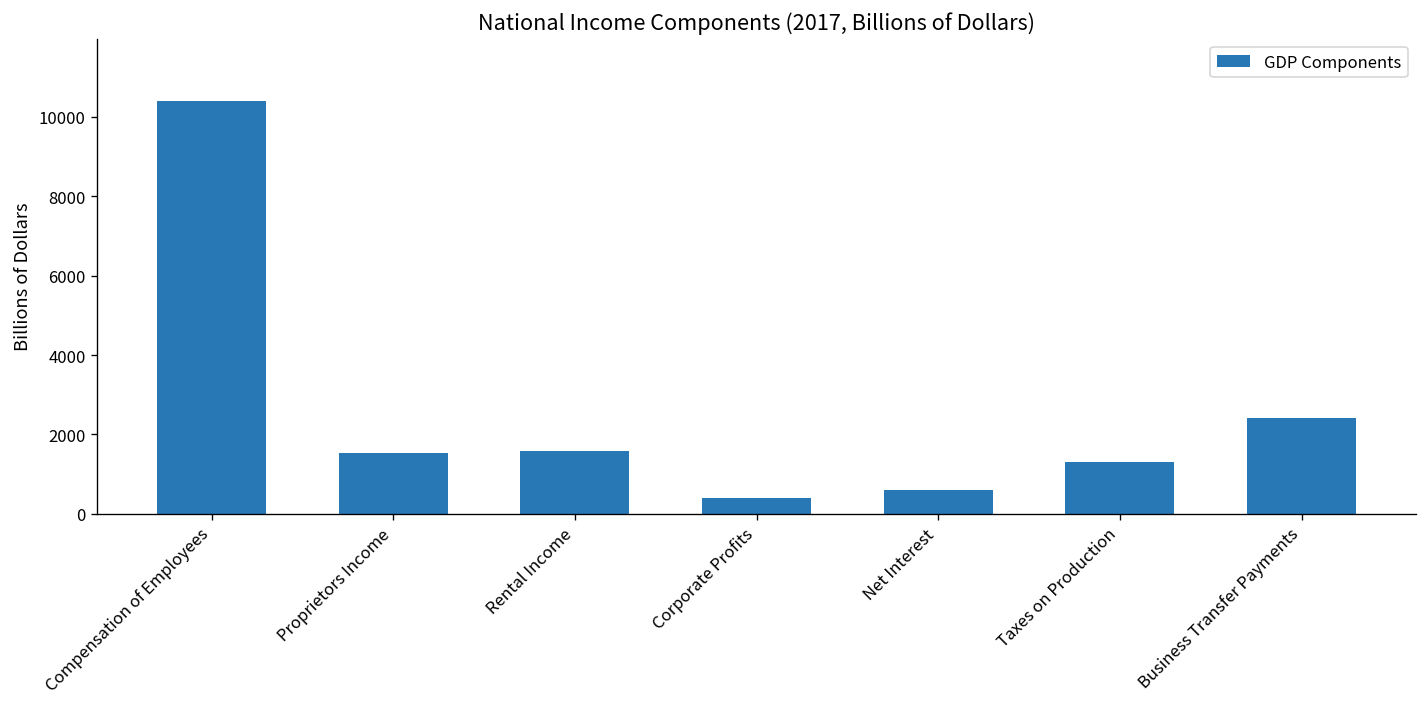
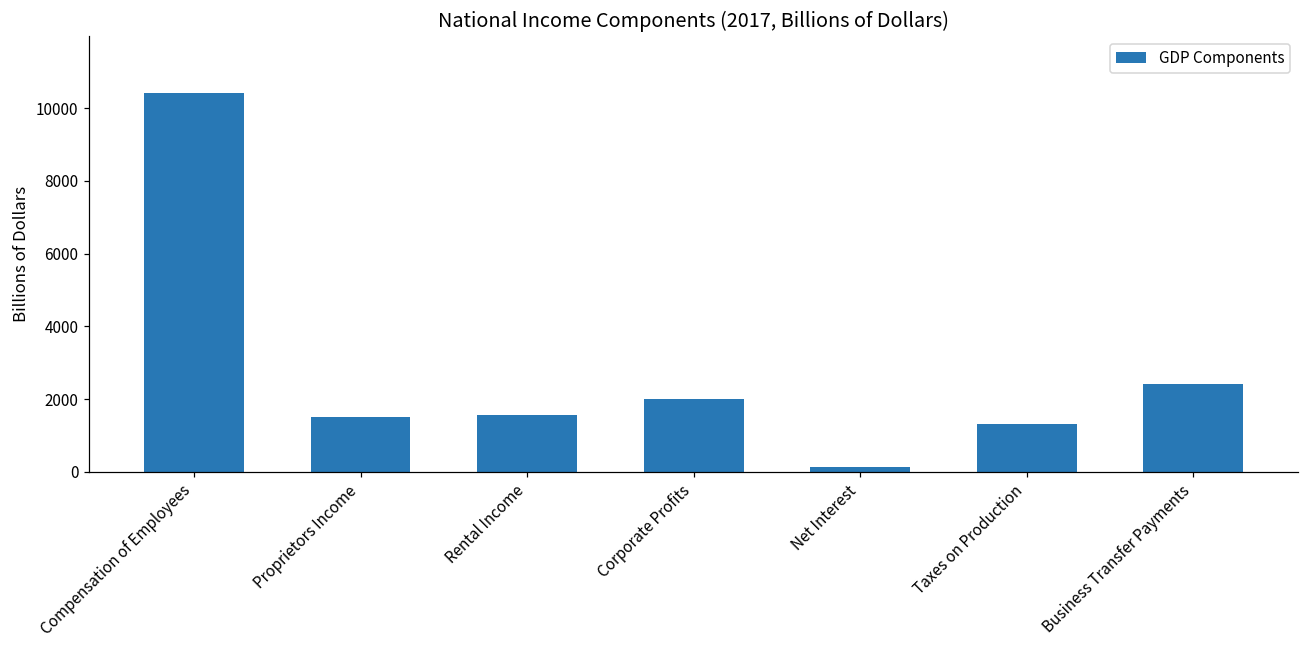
  {
    "Compensation of Employees": 10400,
    "Proprietors Income": 1500,
    "Rental Income": 1600,
-   "Corporate Profits": 400,
-   "Net Interest": 600,
+   "Corporate Profits": 2000,
+   "Net Interest": 100,
    "Taxes on Production": 1300,
    "Business Transfer Payments": 2400
  }
